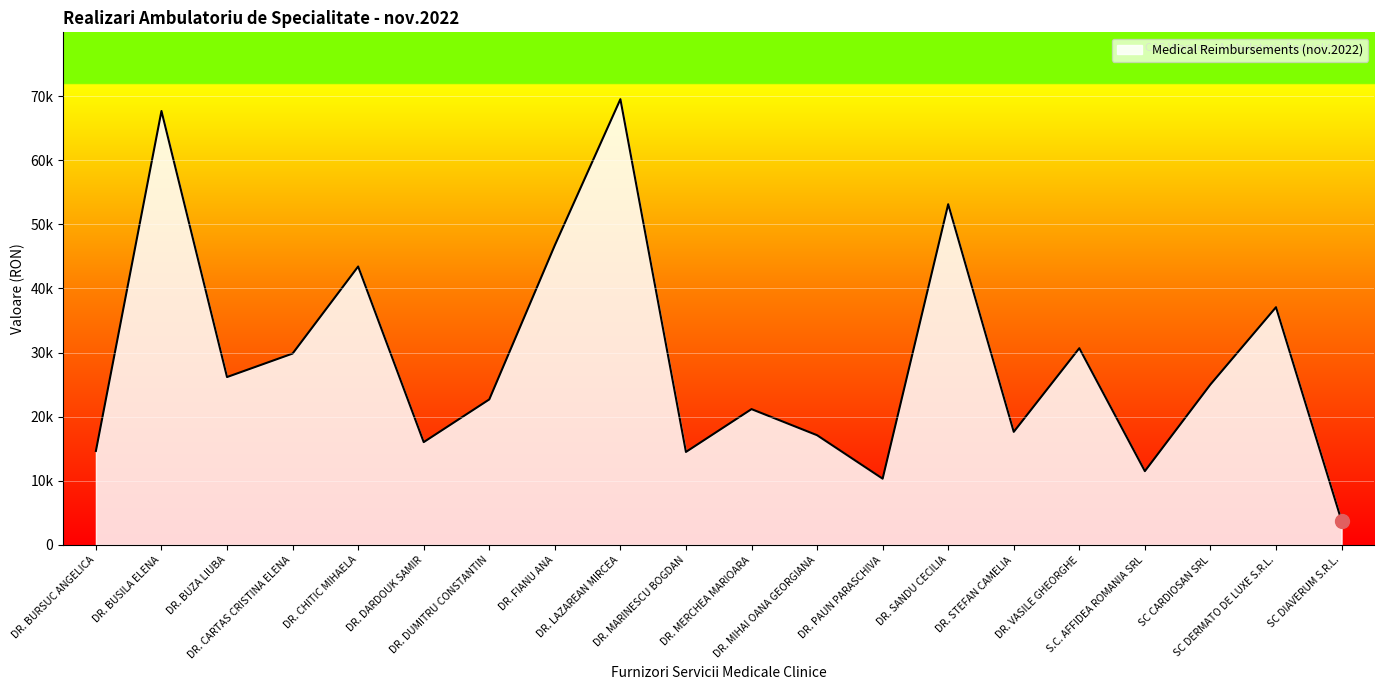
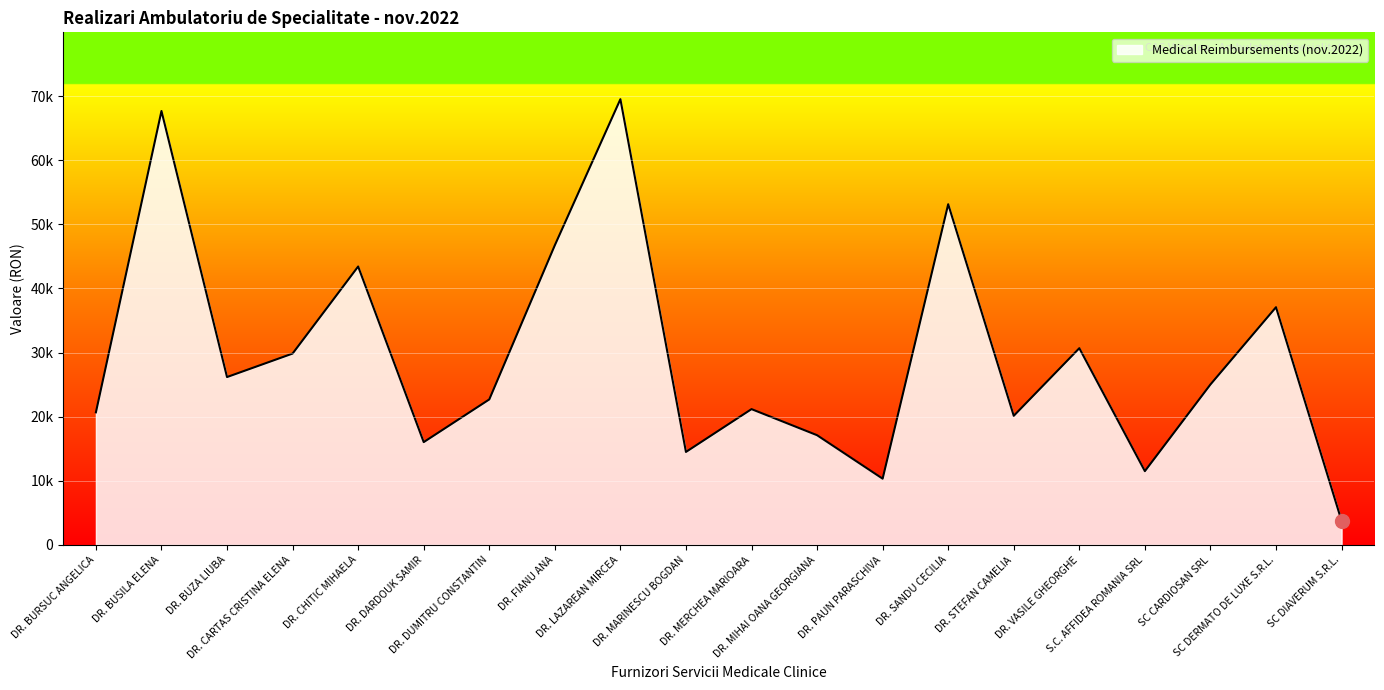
  {
    "Medical Reimbursements (nov.2022)": {
-     "DR. BURSUC ANGELICA": 15000,
+     "DR. BURSUC ANGELICA": 21000,
      "DR. BUSILA ELENA": 68000,
      "DR. BUZA LIUBA": 26000,
      "DR. CARTAS CRISTINA ELENA": 30000,
      "DR. CHITIC MIHAELA": 43000,
      "DR. DARDOUK SAMIR": 16000,
      "DR. DUMITRU CONSTANTIN": 23000,
      "DR. FIANU ANA": 47000,
      "DR. LAZAREAN MIRCEA": 70000,
      "DR. MARINESCU BOGDAN": 15000,
      "DR. MERCHEA MARIOARA": 21000,
      "DR. MIHAI OANA GEORGIANA": 17000,
      "DR. PAUN PARASCHIVA": 10000,
      "DR. SANDU CECILIA": 53000,
-     "DR. STEFAN CAMELIA": 18000,
+     "DR. STEFAN CAMELIA": 20000,
      "DR. VASILE GHEORGHE": 31000,
      "S.C. AFFIDEA ROMANIA SRL": 12000,
      "SC CARDIOSAN SRL": 25000,
      "SC DERMATO DE LUXE S.R.L.": 37000
    }
  }
